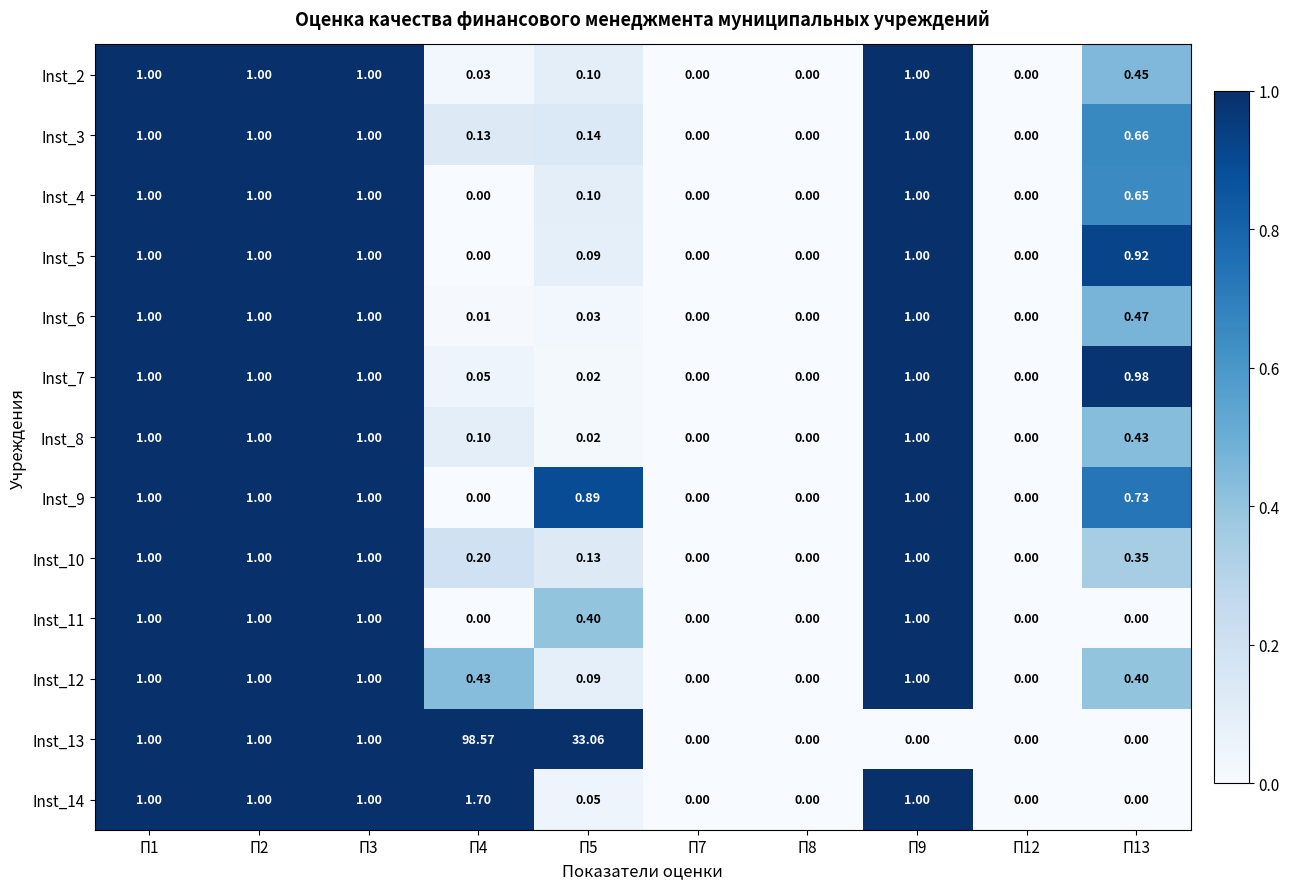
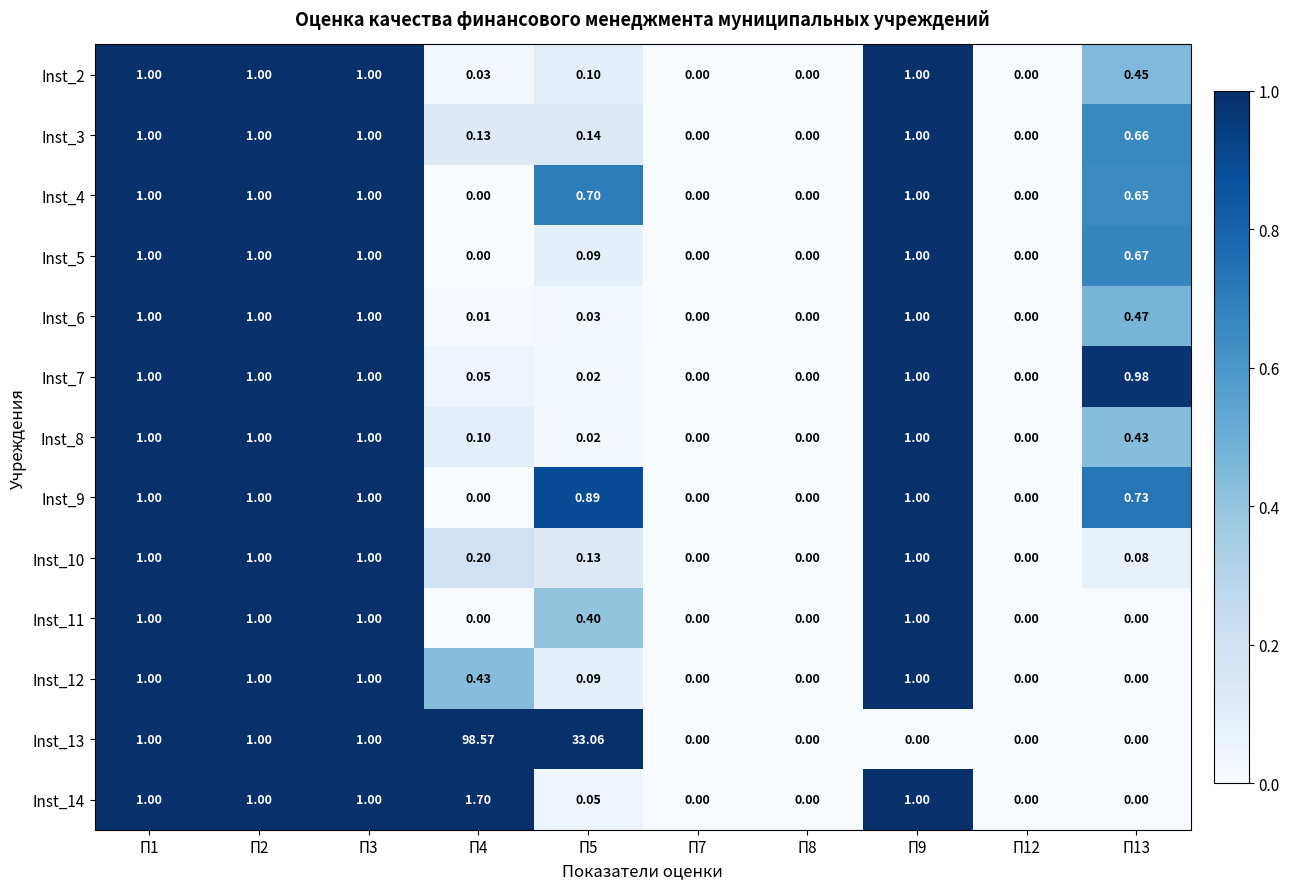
  {
    "Inst_2": {
      "П1": 1.00,
      "П2": 1.00,
      "П3": 1.00,
      "П4": 0.03,
      "П5": 0.10,
      "П7": 0.00,
      "П8": 0.00,
      "П9": 1.00,
      "П12": 0.00,
      "П13": 0.45
    },
    "Inst_3": {
      "П1": 1.00,
      "П2": 1.00,
      "П3": 1.00,
      "П4": 0.13,
      "П5": 0.14,
      "П7": 0.00,
      "П8": 0.00,
      "П9": 1.00,
      "П12": 0.00,
      "П13": 0.66
    },
    "Inst_4": {
      "П1": 1.00,
      "П2": 1.00,
      "П3": 1.00,
      "П4": 0.00,
-     "П5": 0.10,
+     "П5": 0.70,
      "П7": 0.00,
      "П8": 0.00,
      "П9": 1.00,
      "П12": 0.00,
      "П13": 0.65
    },
    "Inst_5": {
      "П1": 1.00,
      "П2": 1.00,
      "П3": 1.00,
      "П4": 0.00,
      "П5": 0.09,
      "П7": 0.00,
      "П8": 0.00,
      "П9": 1.00,
      "П12": 0.00,
-     "П13": 0.92
+     "П13": 0.67
    },
    "Inst_6": {
      "П1": 1.00,
      "П2": 1.00,
      "П3": 1.00,
      "П4": 0.01,
      "П5": 0.03,
      "П7": 0.00,
      "П8": 0.00,
      "П9": 1.00,
      "П12": 0.00,
      "П13": 0.47
    },
    "Inst_7": {
      "П1": 1.00,
      "П2": 1.00,
      "П3": 1.00,
      "П4": 0.05,
      "П5": 0.02,
      "П7": 0.00,
      "П8": 0.00,
      "П9": 1.00,
      "П12": 0.00,
      "П13": 0.98
    },
    "Inst_8": {
      "П1": 1.00,
      "П2": 1.00,
      "П3": 1.00,
      "П4": 0.10,
      "П5": 0.02,
      "П7": 0.00,
      "П8": 0.00,
      "П9": 1.00,
      "П12": 0.00,
      "П13": 0.43
    },
    "Inst_9": {
      "П1": 1.00,
      "П2": 1.00,
      "П3": 1.00,
      "П4": 0.00,
      "П5": 0.89,
      "П7": 0.00,
      "П8": 0.00,
      "П9": 1.00,
      "П12": 0.00,
      "П13": 0.73
    },
    "Inst_10": {
      "П1": 1.00,
      "П2": 1.00,
      "П3": 1.00,
      "П4": 0.20,
      "П5": 0.13,
      "П7": 0.00,
      "П8": 0.00,
      "П9": 1.00,
      "П12": 0.00,
-     "П13": 0.35
+     "П13": 0.08
    },
    "Inst_11": {
      "П1": 1.00,
      "П2": 1.00,
      "П3": 1.00,
      "П4": 0.00,
      "П5": 0.40,
      "П7": 0.00,
      "П8": 0.00,
      "П9": 1.00,
      "П12": 0.00,
      "П13": 0.00
    },
    "Inst_12": {
      "П1": 1.00,
      "П2": 1.00,
      "П3": 1.00,
      "П4": 0.43,
      "П5": 0.09,
      "П7": 0.00,
      "П8": 0.00,
      "П9": 1.00,
      "П12": 0.00,
-     "П13": 0.40
+     "П13": 0.00
    },
    "Inst_13": {
      "П1": 1.00,
      "П2": 1.00,
      "П3": 1.00,
      "П4": 98.57,
      "П5": 33.06,
      "П7": 0.00,
      "П8": 0.00,
      "П9": 0.00,
      "П12": 0.00,
      "П13": 0.00
    },
    "Inst_14": {
      "П1": 1.00,
      "П2": 1.00,
      "П3": 1.00,
      "П4": 1.70,
      "П5": 0.05,
      "П7": 0.00,
      "П8": 0.00,
      "П9": 1.00,
      "П12": 0.00,
      "П13": 0.00
    }
  }
